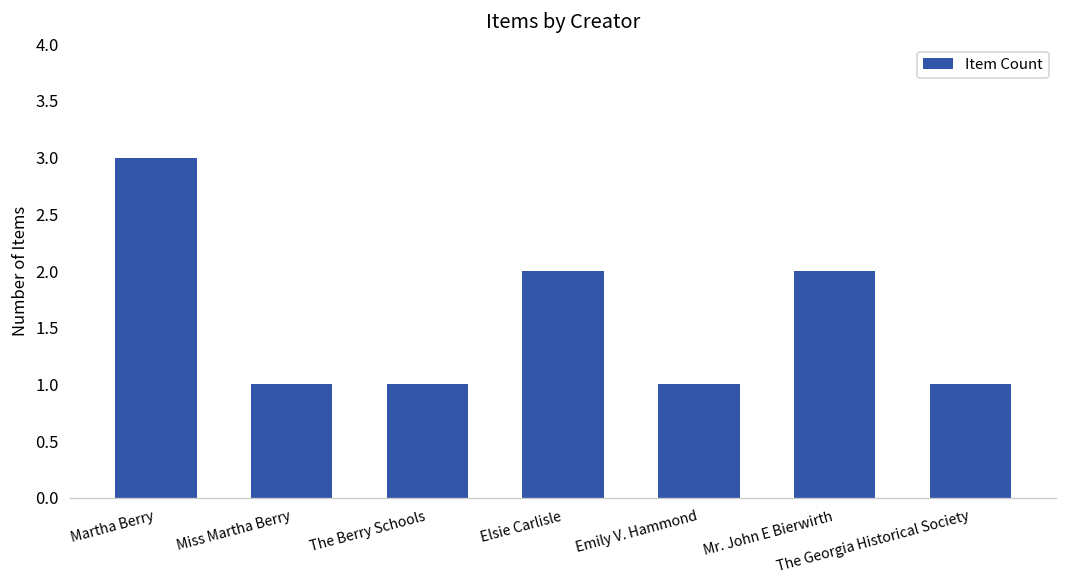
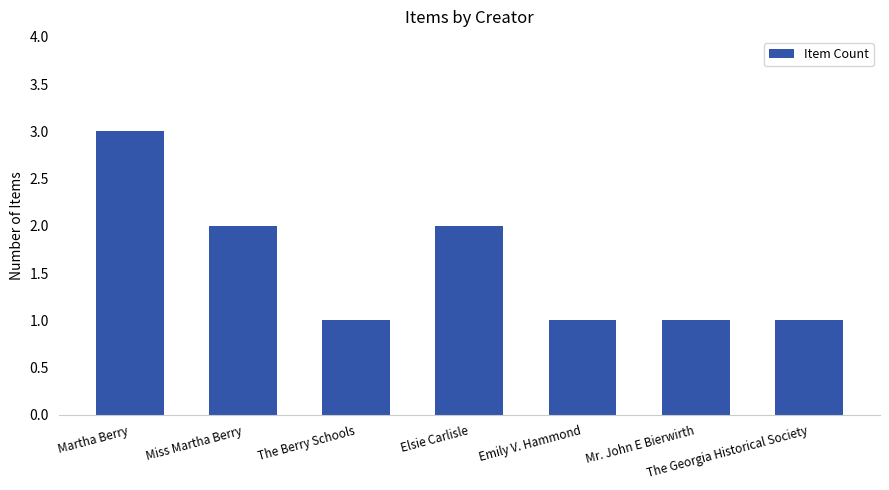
  {
    "Martha Berry": 3,
-   "Miss Martha Berry": 1,
+   "Miss Martha Berry": 2,
    "The Berry Schools": 1,
    "Elsie Carlisle": 2,
    "Emily V. Hammond": 1,
-   "Mr. John E Bierwirth": 2,
+   "Mr. John E Bierwirth": 1,
    "The Georgia Historical Society": 1
  }
